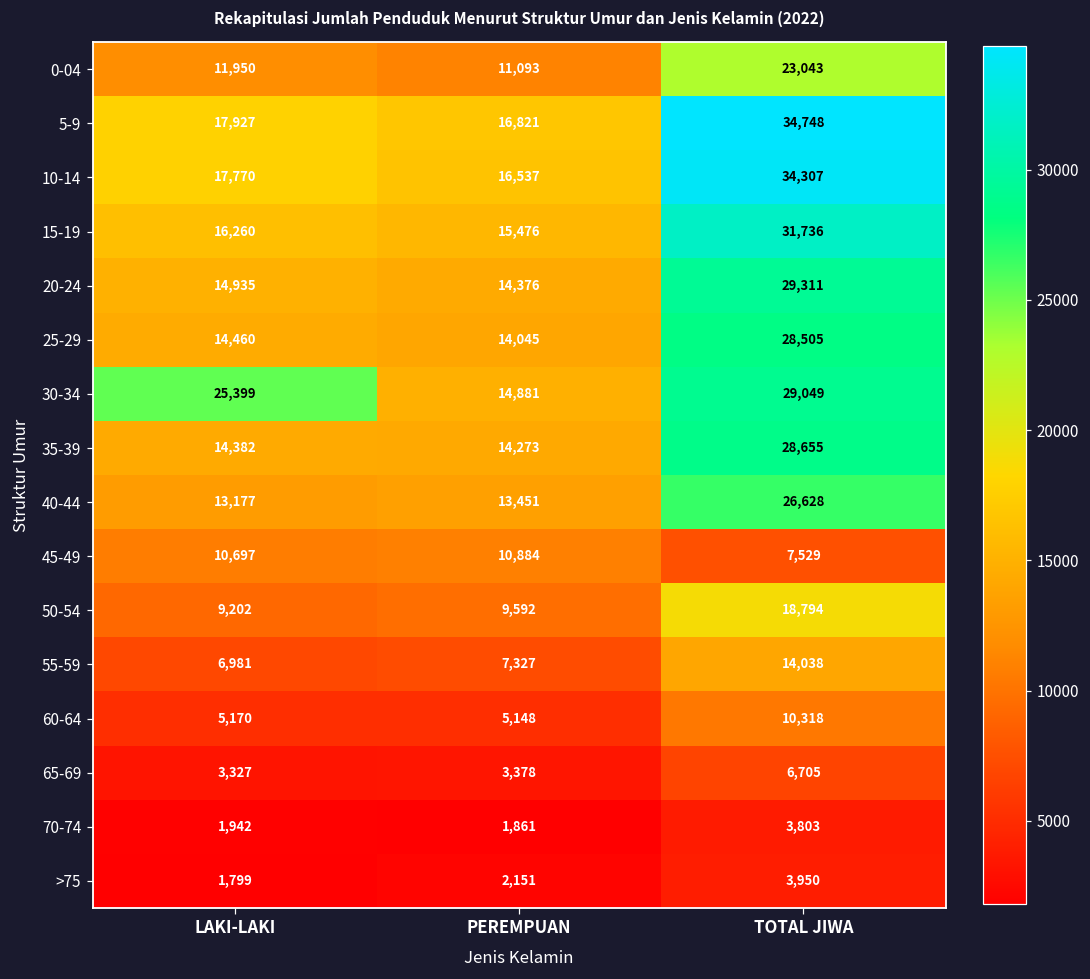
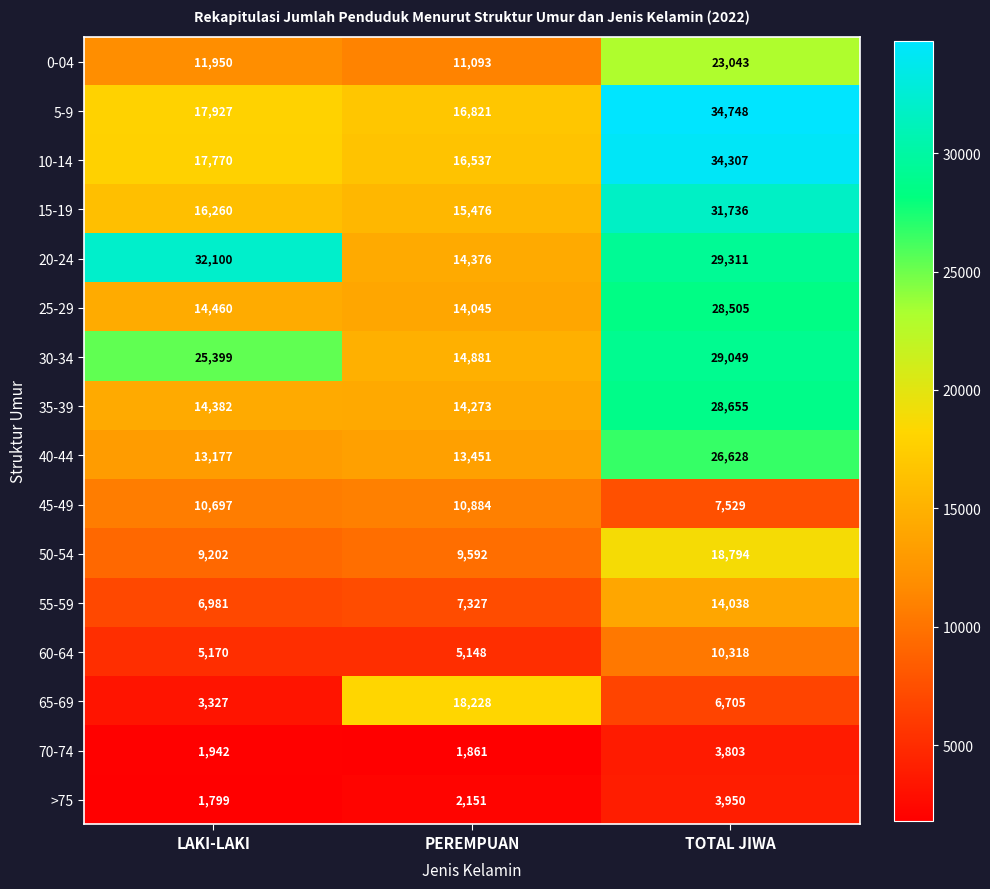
  {
    "0-04": {
      "LAKI-LAKI": "11,950",
      "PEREMPUAN": "11,093",
      "TOTAL JIWA": "23,043"
    },
    "5-9": {
      "LAKI-LAKI": "17,927",
      "PEREMPUAN": "16,821",
      "TOTAL JIWA": "34,748"
    },
    "10-14": {
      "LAKI-LAKI": "17,770",
      "PEREMPUAN": "16,537",
      "TOTAL JIWA": "34,307"
    },
    "15-19": {
      "LAKI-LAKI": "16,260",
      "PEREMPUAN": "15,476",
      "TOTAL JIWA": "31,736"
    },
    "20-24": {
-     "LAKI-LAKI": "14,935",
+     "LAKI-LAKI": "32,100",
      "PEREMPUAN": "14,376",
      "TOTAL JIWA": "29,311"
    },
    "25-29": {
      "LAKI-LAKI": "14,460",
      "PEREMPUAN": "14,045",
      "TOTAL JIWA": "28,505"
    },
    "30-34": {
      "LAKI-LAKI": "25,399",
      "PEREMPUAN": "14,881",
      "TOTAL JIWA": "29,049"
    },
    "35-39": {
      "LAKI-LAKI": "14,382",
      "PEREMPUAN": "14,273",
      "TOTAL JIWA": "28,655"
    },
    "40-44": {
      "LAKI-LAKI": "13,177",
      "PEREMPUAN": "13,451",
      "TOTAL JIWA": "26,628"
    },
    "45-49": {
      "LAKI-LAKI": "10,697",
      "PEREMPUAN": "10,884",
      "TOTAL JIWA": "7,529"
    },
    "50-54": {
      "LAKI-LAKI": "9,202",
      "PEREMPUAN": "9,592",
      "TOTAL JIWA": "18,794"
    },
    "55-59": {
      "LAKI-LAKI": "6,981",
      "PEREMPUAN": "7,327",
      "TOTAL JIWA": "14,038"
    },
    "60-64": {
      "LAKI-LAKI": "5,170",
      "PEREMPUAN": "5,148",
      "TOTAL JIWA": "10,318"
    },
    "65-69": {
      "LAKI-LAKI": "3,327",
-     "PEREMPUAN": "3,378",
+     "PEREMPUAN": "18,228",
      "TOTAL JIWA": "6,705"
    },
    "70-74": {
      "LAKI-LAKI": "1,942",
      "PEREMPUAN": "1,861",
      "TOTAL JIWA": "3,803"
    },
    ">75": {
      "LAKI-LAKI": "1,799",
      "PEREMPUAN": "2,151",
      "TOTAL JIWA": "3,950"
    }
  }
